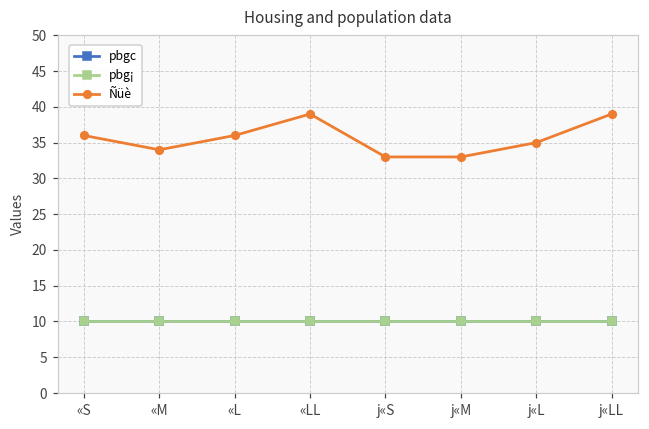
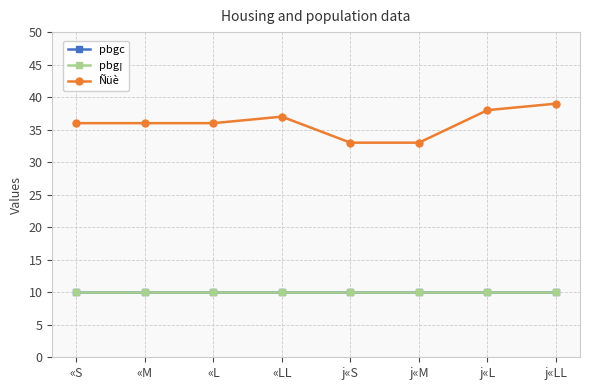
  {
    "pbg¡": {
      "«S": 10,
      "«M": 10,
      "«L": 10,
      "«LL": 10,
      "j«S": 10,
      "j«M": 10,
      "j«L": 10,
      "j«LL": 10
    },
    "Ñüè": {
      "«S": 36,
-     "«M": 34,
+     "«M": 36,
      "«L": 36,
-     "«LL": 39,
+     "«LL": 37,
      "j«S": 33,
      "j«M": 33,
-     "j«L": 35,
+     "j«L": 38,
      "j«LL": 39
    }
  }
